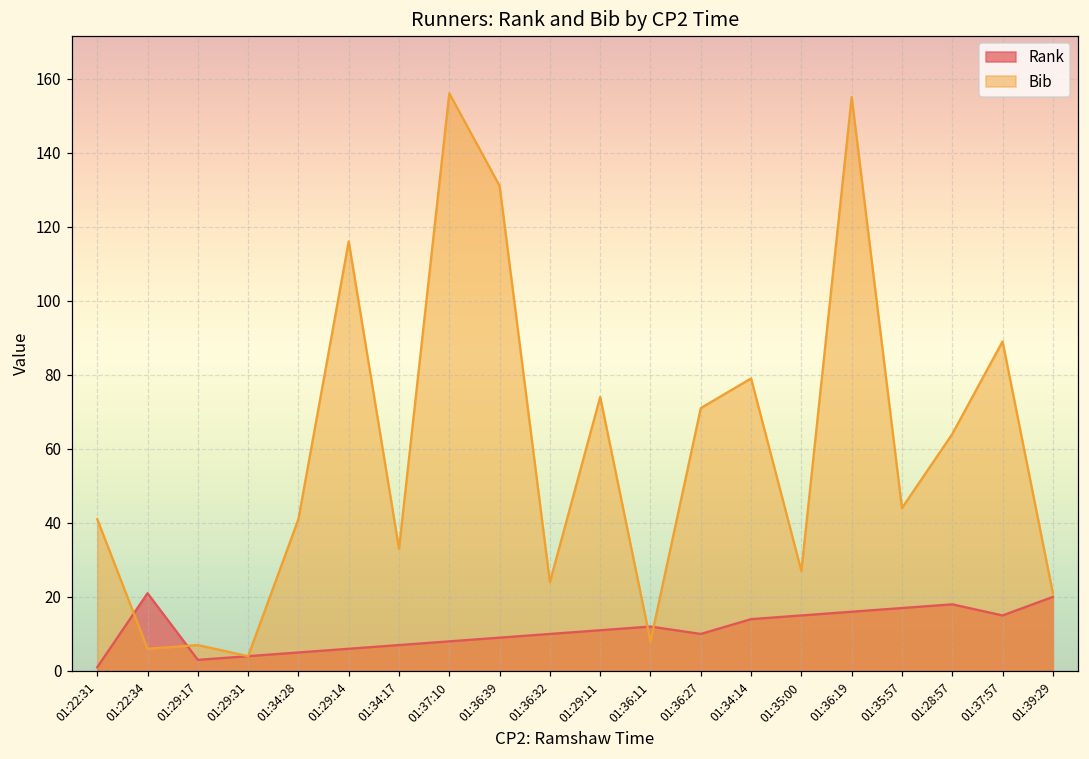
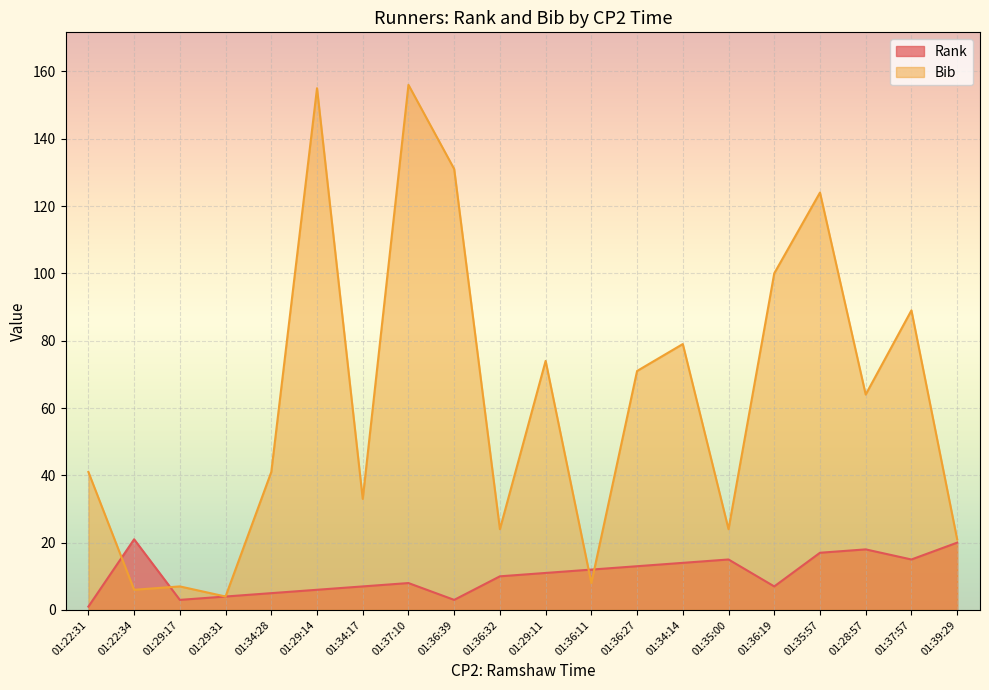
  {
    "Rank": {
      "01:22:31": 1,
      "01:22:34": 21,
      "01:29:17": 3,
      "01:34:28": 5,
      "01:29:14": 6,
      "01:34:17": 7,
      "01:37:10": 8,
-     "01:36:39": 9,
+     "01:36:39": 3,
      "01:36:32": 10,
      "01:29:11": 11,
      "01:36:11": 12,
-     "01:36:27": 10,
+     "01:36:27": 13,
      "01:34:14": 14,
      "01:35:00": 15,
-     "01:36:19": 16,
+     "01:36:19": 7,
      "01:35:57": 17,
      "01:28:57": 18,
      "01:37:57": 15,
      "01:39:29": 20
    },
    "Bib": {
      "01:22:31": 41,
      "01:22:34": 6,
      "01:29:17": 7,
      "01:34:28": 41,
-     "01:29:14": 116,
+     "01:29:14": 155,
      "01:34:17": 33,
      "01:37:10": 156,
      "01:36:39": 131,
      "01:36:32": 24,
      "01:29:11": 74,
      "01:36:11": 8,
      "01:36:27": 71,
      "01:34:14": 79,
-     "01:35:00": 27,
-     "01:36:19": 155,
-     "01:35:57": 44,
+     "01:35:00": 24,
+     "01:36:19": 100,
+     "01:35:57": 124,
      "01:28:57": 64,
      "01:37:57": 89,
      "01:39:29": 21
    }
  }
